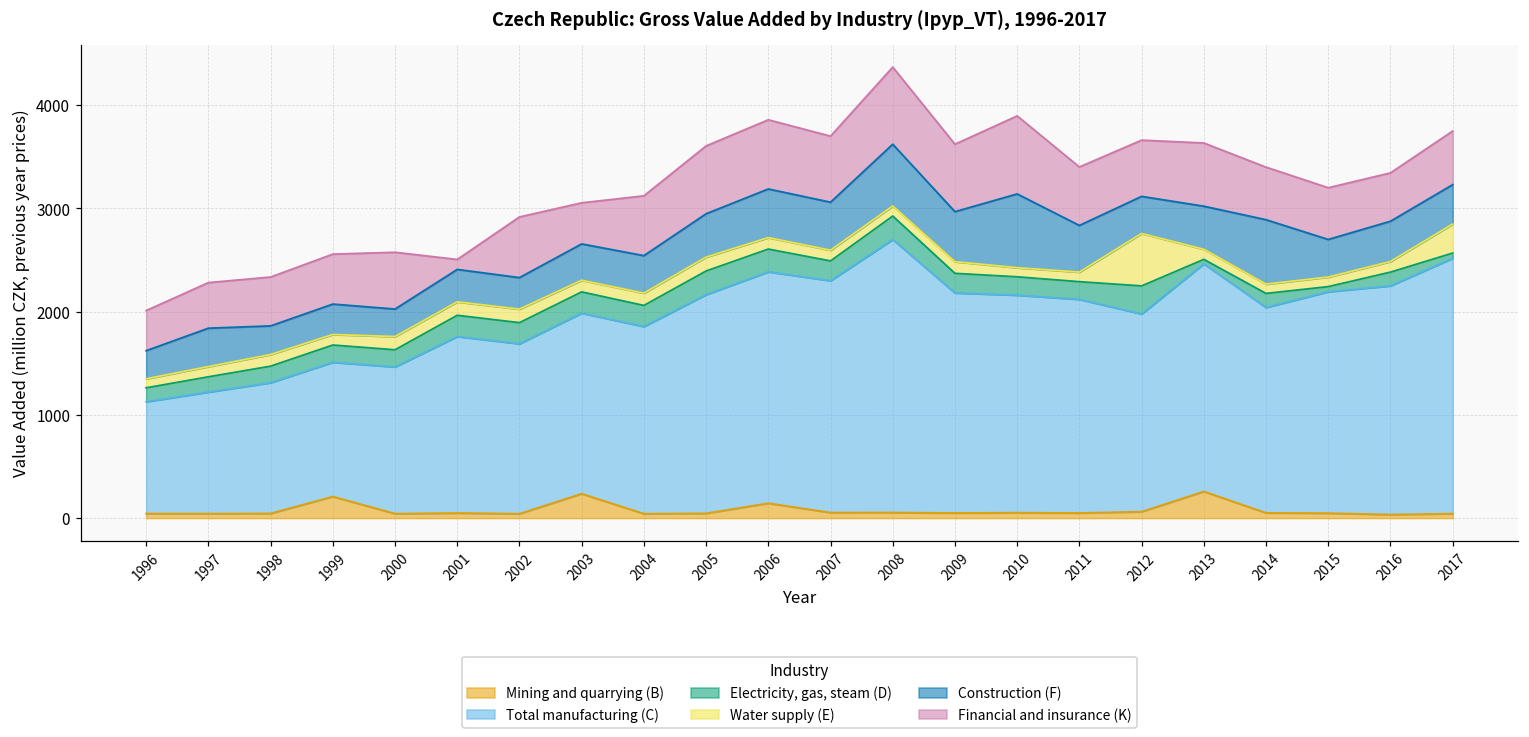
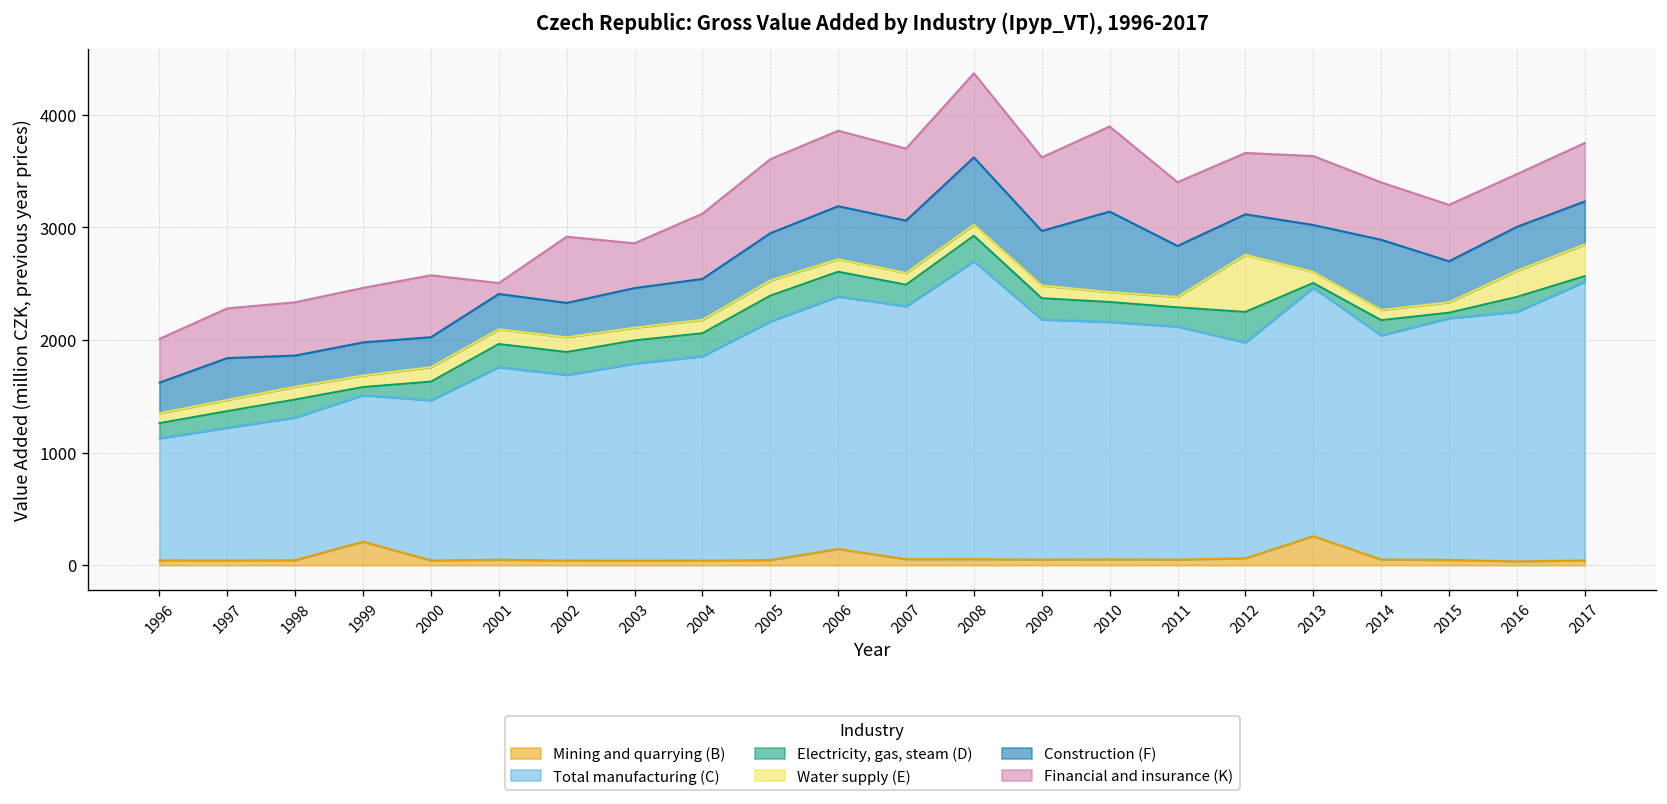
  {
    "Mining and quarrying (B)": {
      "1996": 0,
      "1997": 0,
      "1998": 0,
      "1999": 200,
      "2000": 0,
      "2001": 0,
      "2002": 0,
-     "2003": 200,
+     "2003": 0,
      "2004": 0,
      "2005": 0,
      "2006": 100,
      "2007": 100,
      "2008": 100,
      "2009": 0,
      "2010": 100,
      "2011": 0,
      "2012": 100,
      "2013": 300,
      "2014": 100,
      "2015": 0,
      "2016": 0,
      "2017": 0
    },
    "Total manufacturing (C)": {
      "1996": 1100,
      "1997": 1200,
      "1998": 1300,
      "1999": 1300,
      "2000": 1400,
      "2001": 1700,
      "2002": 1600,
      "2003": 1700,
      "2004": 1800,
      "2005": 2100,
      "2006": 2200,
      "2007": 2200,
      "2008": 2600,
      "2009": 2100,
      "2010": 2100,
      "2011": 2100,
      "2012": 1900,
      "2013": 2200,
      "2014": 2000,
      "2015": 2100,
      "2016": 2200,
      "2017": 2500
    },
    "Electricity, gas, steam (D)": {
      "1996": 100,
      "1997": 100,
      "1998": 200,
-     "1999": 200,
+     "1999": 100,
      "2000": 200,
      "2001": 200,
      "2002": 200,
      "2003": 200,
      "2004": 200,
      "2005": 200,
      "2006": 200,
      "2007": 200,
      "2008": 200,
      "2009": 200,
      "2010": 200,
      "2011": 200,
      "2012": 300,
      "2013": 0,
      "2014": 100,
      "2015": 0,
      "2016": 100,
      "2017": 100
    },
    "Water supply (E)": {
      "1996": 100,
      "1997": 100,
      "1998": 100,
      "1999": 100,
      "2000": 100,
      "2001": 100,
      "2002": 100,
      "2003": 100,
      "2004": 100,
      "2005": 100,
      "2006": 100,
      "2007": 100,
      "2008": 100,
      "2009": 100,
      "2010": 100,
      "2011": 100,
      "2012": 500,
      "2013": 100,
      "2014": 100,
      "2015": 100,
-     "2016": 100,
+     "2016": 200,
      "2017": 300
    },
    "Construction (F)": {
      "1996": 300,
      "1997": 400,
      "1998": 300,
      "1999": 300,
      "2000": 300,
      "2001": 300,
      "2002": 300,
      "2003": 400,
      "2004": 400,
      "2005": 400,
      "2006": 500,
      "2007": 500,
      "2008": 600,
      "2009": 500,
      "2010": 700,
      "2011": 500,
      "2012": 400,
      "2013": 400,
      "2014": 600,
      "2015": 400,
      "2016": 400,
      "2017": 400
    },
    "Financial and insurance (K)": {
      "1996": 400,
      "1997": 400,
      "1998": 500,
      "1999": 500,
      "2000": 500,
      "2001": 100,
      "2002": 600,
      "2003": 400,
      "2004": 600,
      "2005": 700,
      "2006": 700,
      "2007": 600,
      "2008": 700,
      "2009": 700,
      "2010": 800,
      "2011": 600,
      "2012": 500,
      "2013": 600,
      "2014": 500,
      "2015": 500,
      "2016": 500,
      "2017": 500
    }
  }
